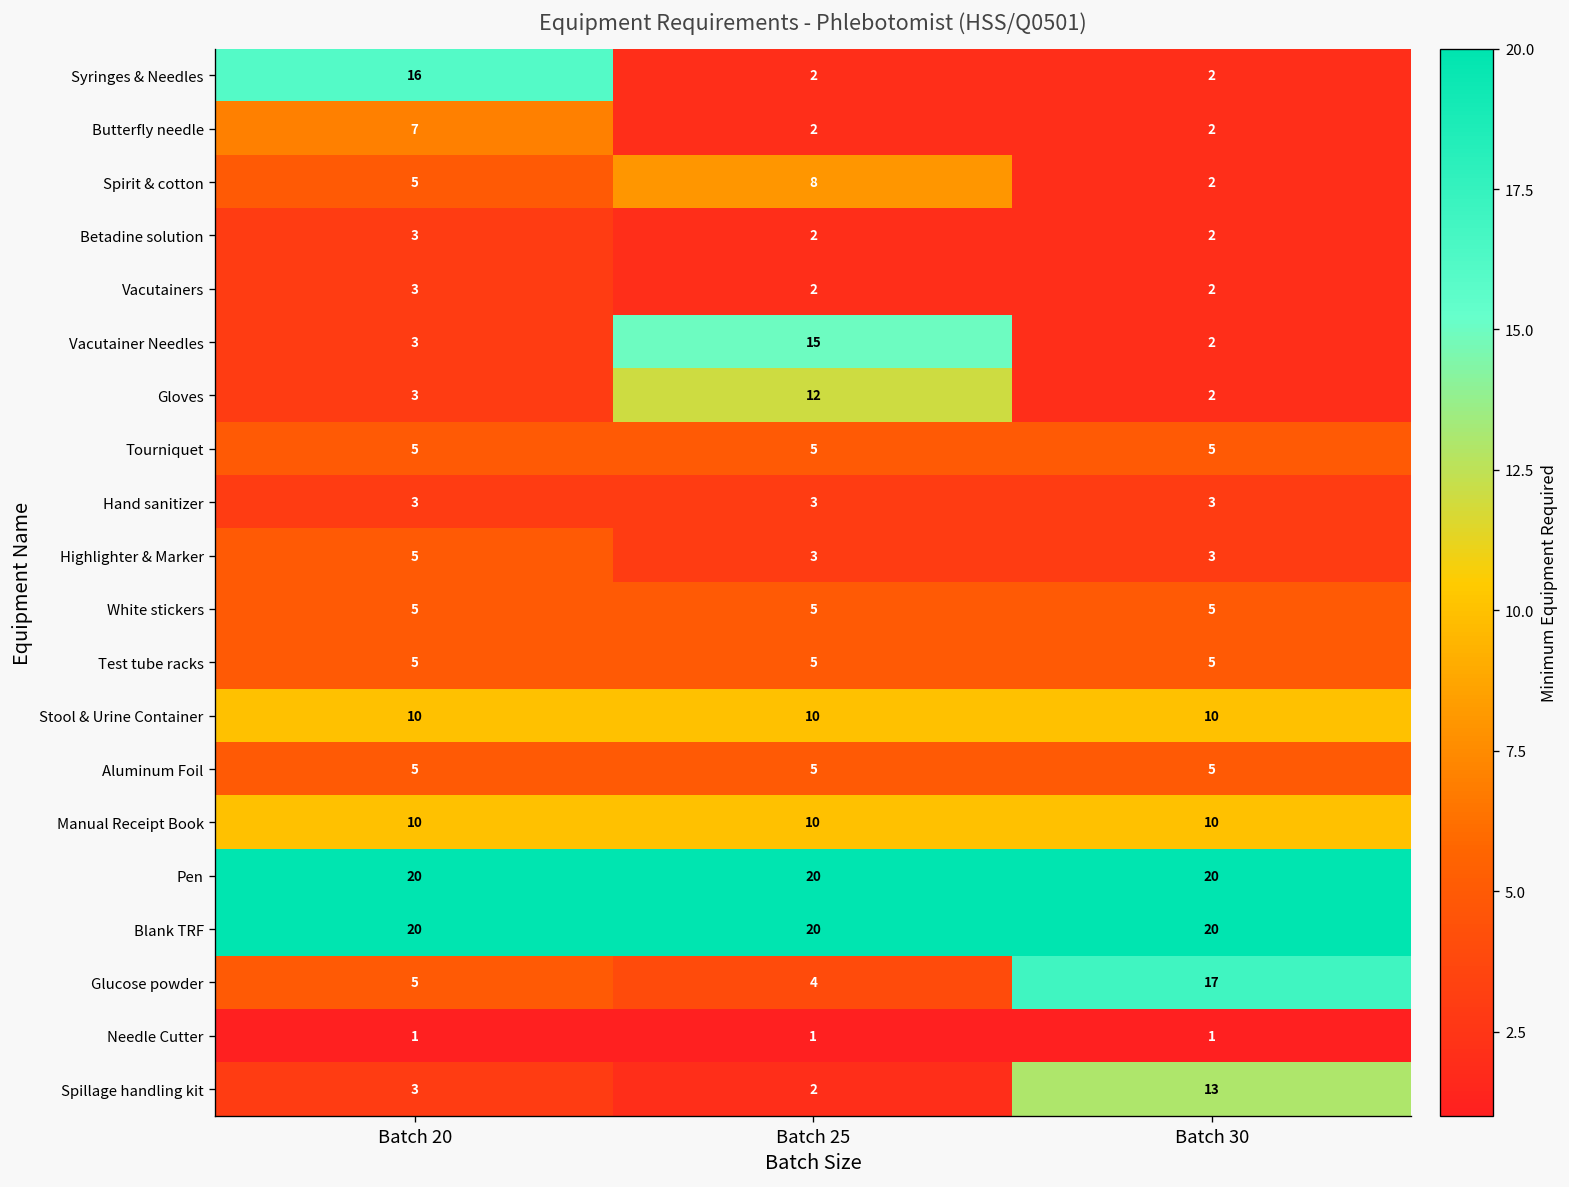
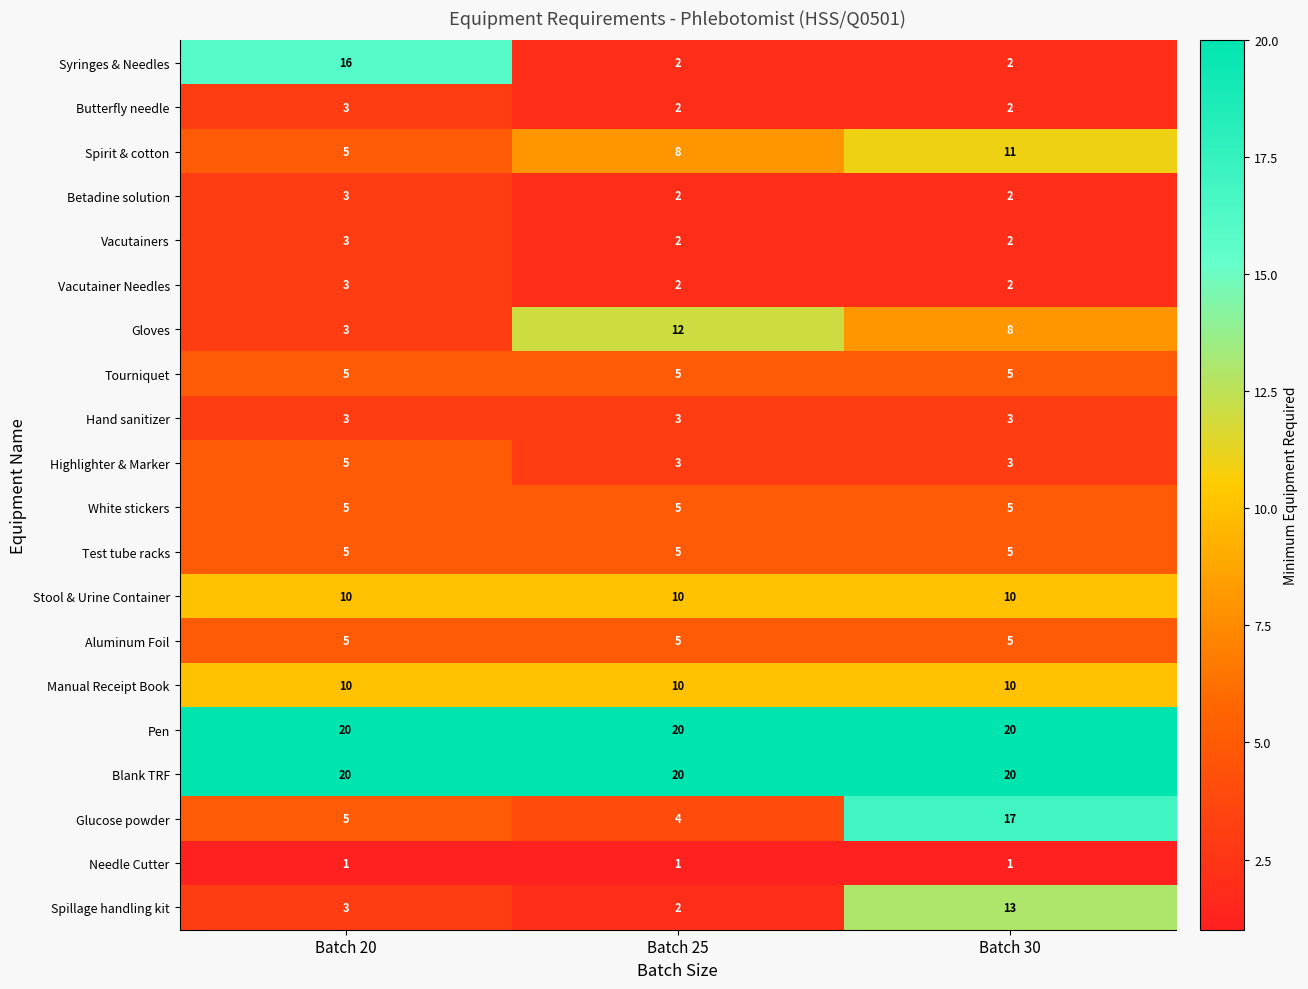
  {
    "Syringes & Needles": {
      "Batch 20": 16,
      "Batch 25": 2,
      "Batch 30": 2
    },
    "Butterfly needle": {
-     "Batch 20": 7,
+     "Batch 20": 3,
      "Batch 25": 2,
      "Batch 30": 2
    },
    "Spirit & cotton": {
      "Batch 20": 5,
      "Batch 25": 8,
-     "Batch 30": 2
+     "Batch 30": 11
    },
    "Betadine solution": {
      "Batch 20": 3,
      "Batch 25": 2,
      "Batch 30": 2
    },
    "Vacutainers": {
      "Batch 20": 3,
      "Batch 25": 2,
      "Batch 30": 2
    },
    "Vacutainer Needles": {
      "Batch 20": 3,
-     "Batch 25": 15,
+     "Batch 25": 2,
      "Batch 30": 2
    },
    "Gloves": {
      "Batch 20": 3,
      "Batch 25": 12,
-     "Batch 30": 2
+     "Batch 30": 8
    },
    "Tourniquet": {
      "Batch 20": 5,
      "Batch 25": 5,
      "Batch 30": 5
    },
    "Hand sanitizer": {
      "Batch 20": 3,
      "Batch 25": 3,
      "Batch 30": 3
    },
    "Highlighter & Marker": {
      "Batch 20": 5,
      "Batch 25": 3,
      "Batch 30": 3
    },
    "White stickers": {
      "Batch 20": 5,
      "Batch 25": 5,
      "Batch 30": 5
    },
    "Test tube racks": {
      "Batch 20": 5,
      "Batch 25": 5,
      "Batch 30": 5
    },
    "Stool & Urine Container": {
      "Batch 20": 10,
      "Batch 25": 10,
      "Batch 30": 10
    },
    "Aluminum Foil": {
      "Batch 20": 5,
      "Batch 25": 5,
      "Batch 30": 5
    },
    "Manual Receipt Book": {
      "Batch 20": 10,
      "Batch 25": 10,
      "Batch 30": 10
    },
    "Pen": {
      "Batch 20": 20,
      "Batch 25": 20,
      "Batch 30": 20
    },
    "Blank TRF": {
      "Batch 20": 20,
      "Batch 25": 20,
      "Batch 30": 20
    },
    "Glucose powder": {
      "Batch 20": 5,
      "Batch 25": 4,
      "Batch 30": 17
    },
    "Needle Cutter": {
      "Batch 20": 1,
      "Batch 25": 1,
      "Batch 30": 1
    },
    "Spillage handling kit": {
      "Batch 20": 3,
      "Batch 25": 2,
      "Batch 30": 13
    }
  }
